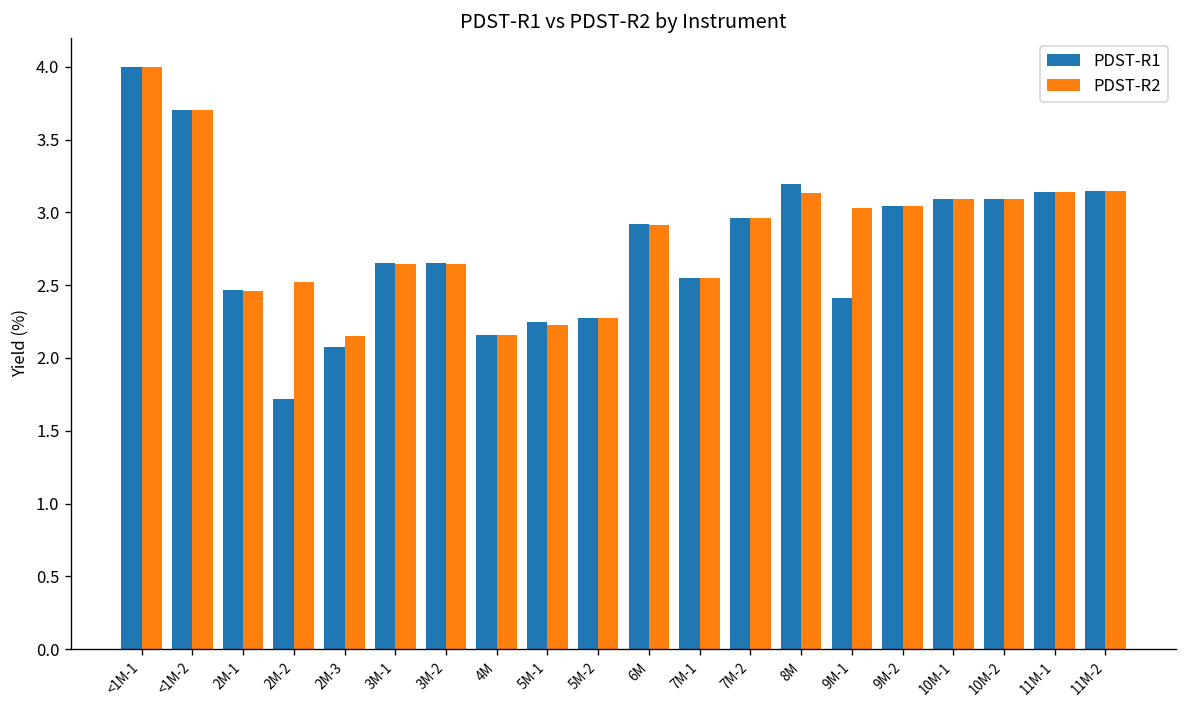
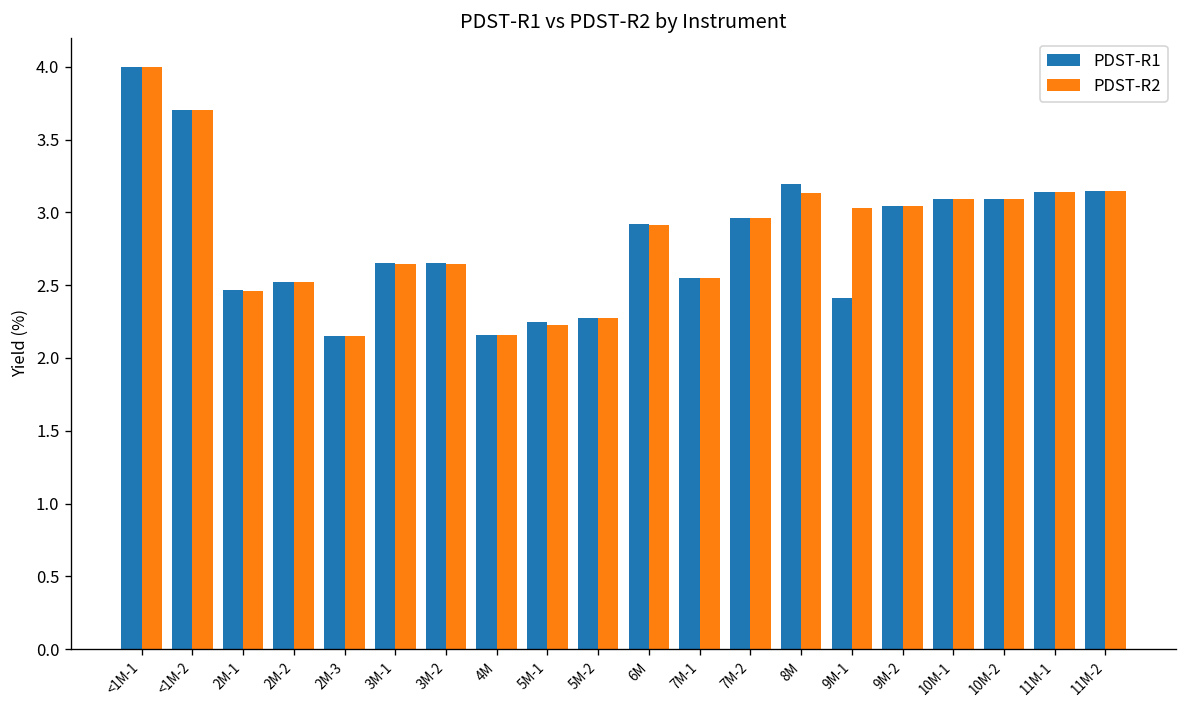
  {
    "PDST-R1": {
      "<1M-1": 4.00,
      "<1M-2": 3.70,
      "2M-1": 2.47,
-     "2M-2": 1.72,
-     "2M-3": 2.08,
+     "2M-2": 2.52,
+     "2M-3": 2.15,
      "3M-1": 2.65,
      "3M-2": 2.65,
      "4M": 2.15,
      "5M-1": 2.25,
      "5M-2": 2.28,
      "6M": 2.92,
      "7M-1": 2.55,
      "7M-2": 2.96,
      "8M": 3.19,
      "9M-1": 2.41,
      "9M-2": 3.04,
      "10M-1": 3.09,
      "10M-2": 3.09,
      "11M-1": 3.14,
      "11M-2": 3.15
    },
    "PDST-R2": {
      "<1M-1": 4.00,
      "<1M-2": 3.70,
      "2M-1": 2.46,
      "2M-2": 2.52,
      "2M-3": 2.15,
      "3M-1": 2.65,
      "3M-2": 2.65,
      "4M": 2.16,
      "5M-1": 2.23,
      "5M-2": 2.28,
      "6M": 2.92,
      "7M-1": 2.55,
      "7M-2": 2.96,
      "8M": 3.13,
      "9M-1": 3.03,
      "9M-2": 3.04,
      "10M-1": 3.09,
      "10M-2": 3.09,
      "11M-1": 3.14,
      "11M-2": 3.15
    }
  }
